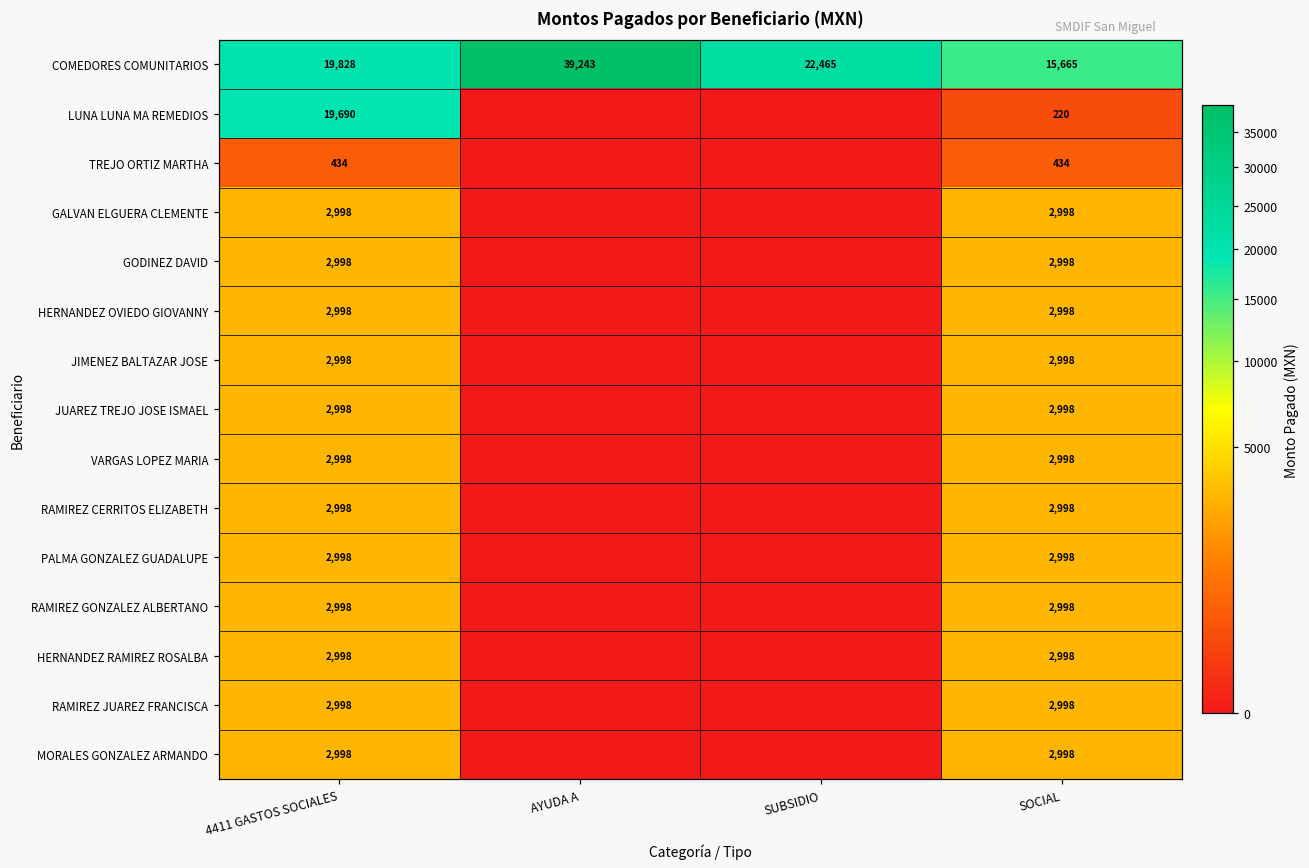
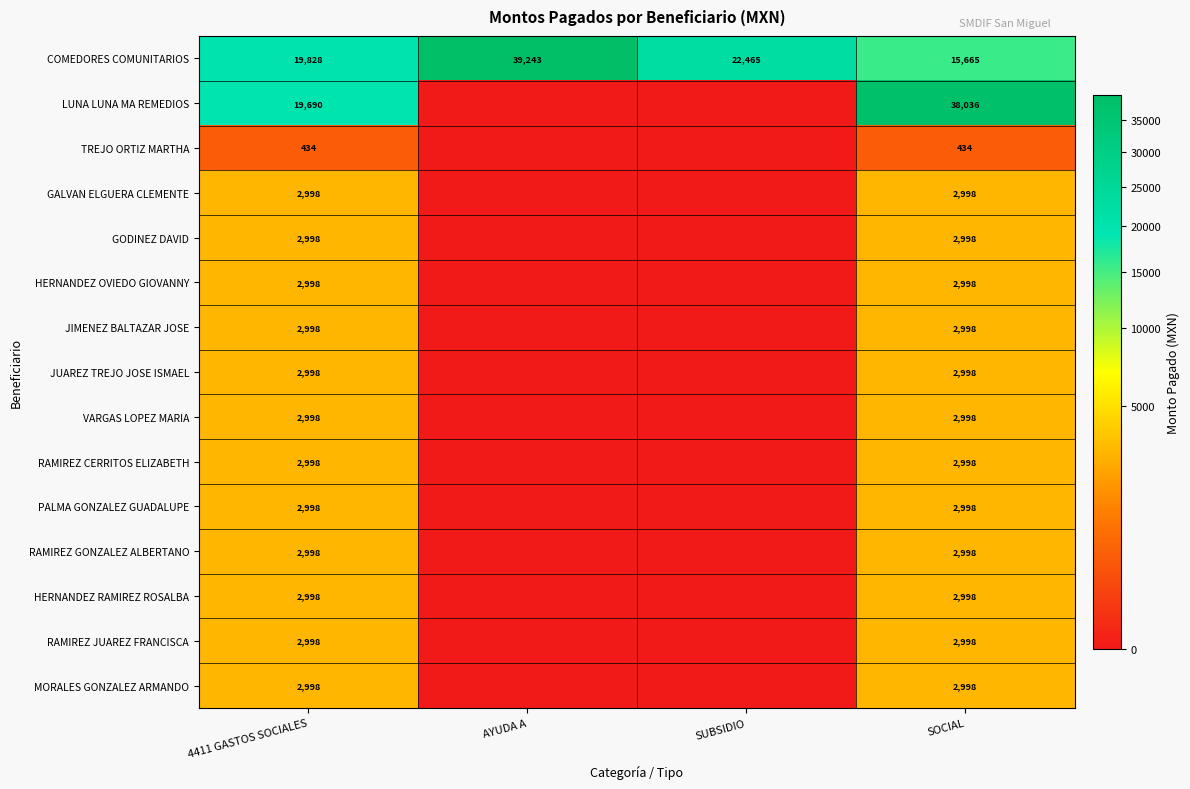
  {
    "COMEDORES COMUNITARIOS": {
      "4411 GASTOS SOCIALES": "19,828",
      "AYUDA A": "39,243",
      "SUBSIDIO": "22,465",
      "SOCIAL": "15,665"
    },
    "LUNA LUNA MA REMEDIOS": {
      "4411 GASTOS SOCIALES": "19,690",
-     "SOCIAL": "220"
+     "SOCIAL": "38,036"
    },
    "TREJO ORTIZ MARTHA": {
      "4411 GASTOS SOCIALES": "434",
      "SOCIAL": "434"
    },
    "GALVAN ELGUERA CLEMENTE": {
      "4411 GASTOS SOCIALES": "2,998",
      "SOCIAL": "2,998"
    },
    "GODINEZ DAVID": {
      "4411 GASTOS SOCIALES": "2,998",
      "SOCIAL": "2,998"
    },
    "HERNANDEZ OVIEDO GIOVANNY": {
      "4411 GASTOS SOCIALES": "2,998",
      "SOCIAL": "2,998"
    },
    "JIMENEZ BALTAZAR JOSE": {
      "4411 GASTOS SOCIALES": "2,998",
      "SOCIAL": "2,998"
    },
    "JUAREZ TREJO JOSE ISMAEL": {
      "4411 GASTOS SOCIALES": "2,998",
      "SOCIAL": "2,998"
    },
    "VARGAS LOPEZ MARIA": {
      "4411 GASTOS SOCIALES": "2,998",
      "SOCIAL": "2,998"
    },
    "RAMIREZ CERRITOS ELIZABETH": {
      "4411 GASTOS SOCIALES": "2,998",
      "SOCIAL": "2,998"
    },
    "PALMA GONZALEZ GUADALUPE": {
      "4411 GASTOS SOCIALES": "2,998",
      "SOCIAL": "2,998"
    },
    "RAMIREZ GONZALEZ ALBERTANO": {
      "4411 GASTOS SOCIALES": "2,998",
      "SOCIAL": "2,998"
    },
    "HERNANDEZ RAMIREZ ROSALBA": {
      "4411 GASTOS SOCIALES": "2,998",
      "SOCIAL": "2,998"
    },
    "RAMIREZ JUAREZ FRANCISCA": {
      "4411 GASTOS SOCIALES": "2,998",
      "SOCIAL": "2,998"
    },
    "MORALES GONZALEZ ARMANDO": {
      "4411 GASTOS SOCIALES": "2,998",
      "SOCIAL": "2,998"
    }
  }
